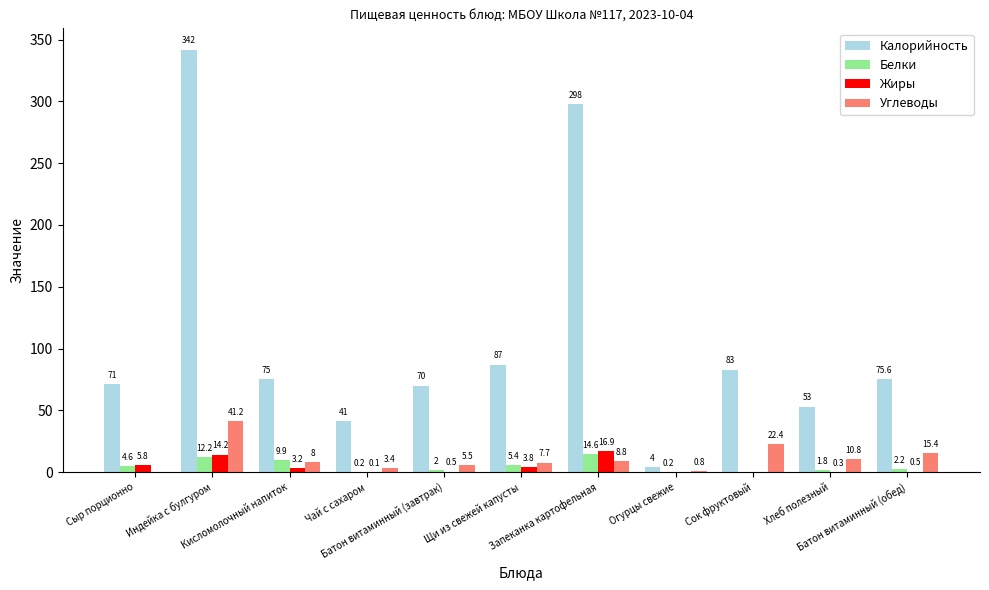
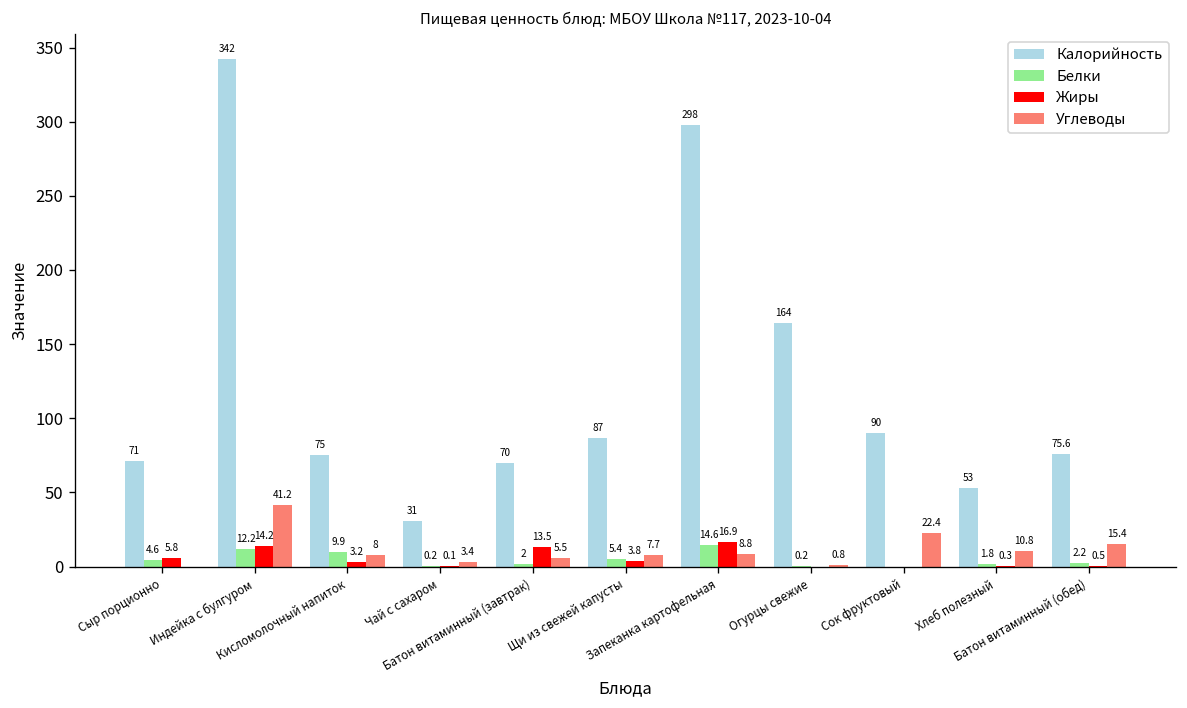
  {
    "Калорийность": {
      "Сыр порционно": 71,
      "Индейка с булгуром": 342,
      "Кисломолочный напиток": 75,
-     "Чай с сахаром": 41,
+     "Чай с сахаром": 31,
      "Батон витаминный (завтрак)": 70,
      "Щи из свежей капусты": 87,
      "Запеканка картофельная": 298,
-     "Огурцы свежие": 4,
-     "Сок фруктовый": 83,
+     "Огурцы свежие": 164,
+     "Сок фруктовый": 90,
      "Хлеб полезный": 53,
      "Батон витаминный (обед)": 75.6
    },
    "Белки": {
      "Сыр порционно": 4.6,
      "Индейка с булгуром": 12.2,
      "Кисломолочный напиток": 9.9,
      "Чай с сахаром": 0.2,
      "Батон витаминный (завтрак)": 2,
      "Щи из свежей капусты": 5.4,
      "Запеканка картофельная": 14.6,
      "Огурцы свежие": 0.2,
      "Хлеб полезный": 1.8,
      "Батон витаминный (обед)": 2.2
    },
    "Жиры": {
      "Сыр порционно": 5.8,
      "Индейка с булгуром": 14.2,
      "Кисломолочный напиток": 3.2,
      "Чай с сахаром": 0.1,
-     "Батон витаминный (завтрак)": 0.5,
+     "Батон витаминный (завтрак)": 13.5,
      "Щи из свежей капусты": 3.8,
      "Запеканка картофельная": 16.9,
      "Хлеб полезный": 0.3,
      "Батон витаминный (обед)": 0.5
    },
    "Углеводы": {
      "Индейка с булгуром": 41.2,
      "Кисломолочный напиток": 8,
      "Чай с сахаром": 3.4,
      "Батон витаминный (завтрак)": 5.5,
      "Щи из свежей капусты": 7.7,
      "Запеканка картофельная": 8.8,
      "Огурцы свежие": 0.8,
      "Сок фруктовый": 22.4,
      "Хлеб полезный": 10.8,
      "Батон витаминный (обед)": 15.4
    }
  }
